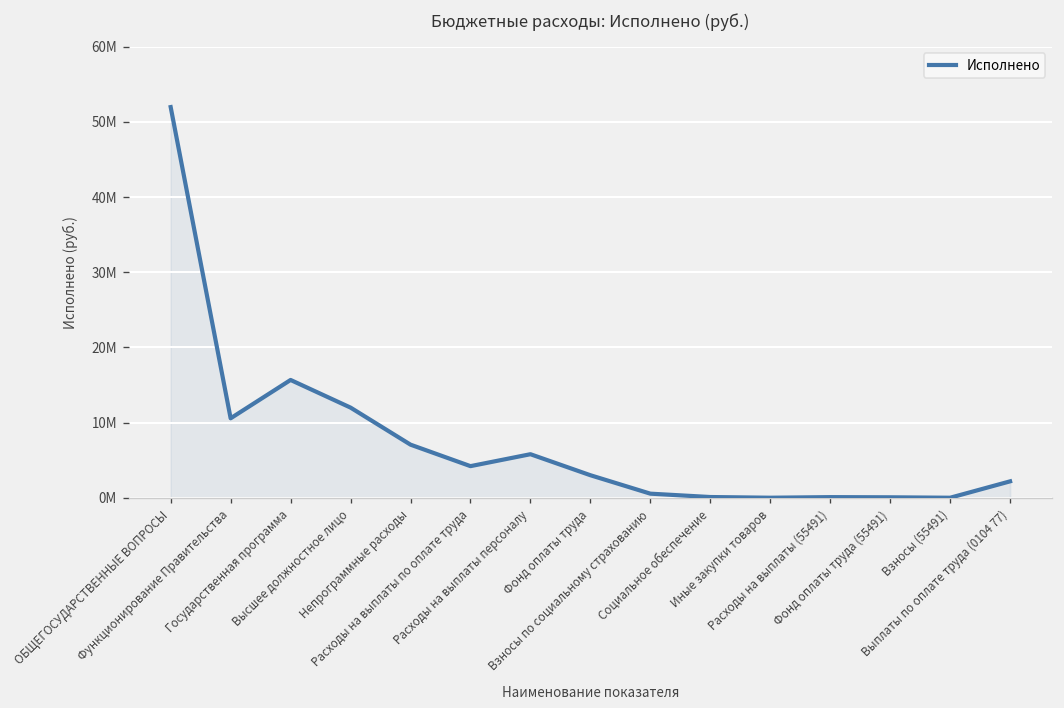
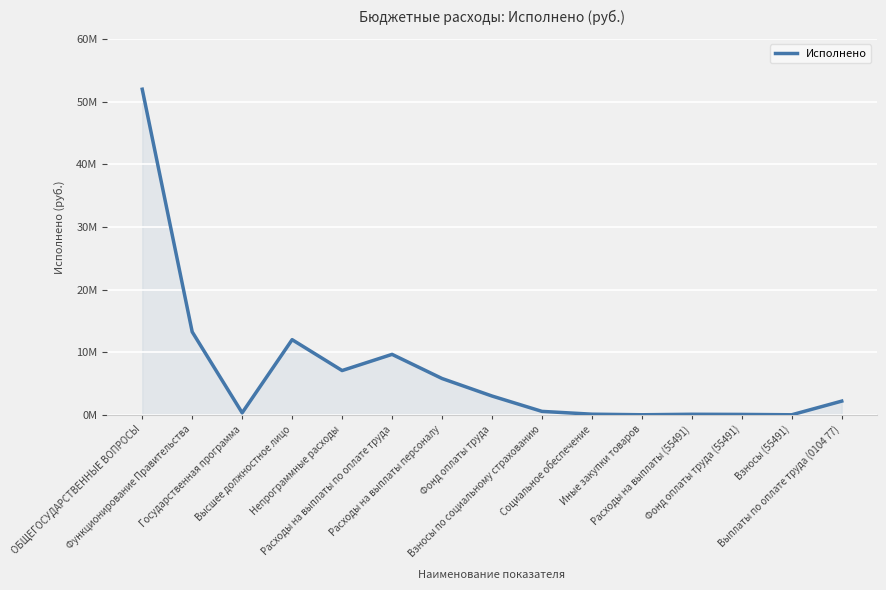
  {
    "ОБЩЕГОСУДАРСТВЕННЫЕ ВОПРОСЫ": 52000000,
-   "Функционирование Правительства": 11000000,
-   "Государственная программа": 16000000,
+   "Функционирование Правительства": 13000000,
+   "Государственная программа": 0,
    "Высшее должностное лицо": 12000000,
    "Непрограммные расходы": 7000000,
-   "Расходы на выплаты по оплате труда": 4000000,
+   "Расходы на выплаты по оплате труда": 10000000,
    "Расходы на выплаты персоналу": 6000000,
    "Фонд оплаты труда": 3000000,
    "Взносы по социальному страхованию": 1000000,
    "Социальное обеспечение": 0,
    "Иные закупки товаров": 0,
    "Расходы на выплаты (55491)": 0,
    "Фонд оплаты труда (55491)": 0,
    "Взносы (55491)": 0,
    "Выплаты по оплате труда (0104 77)": 2000000
  }
